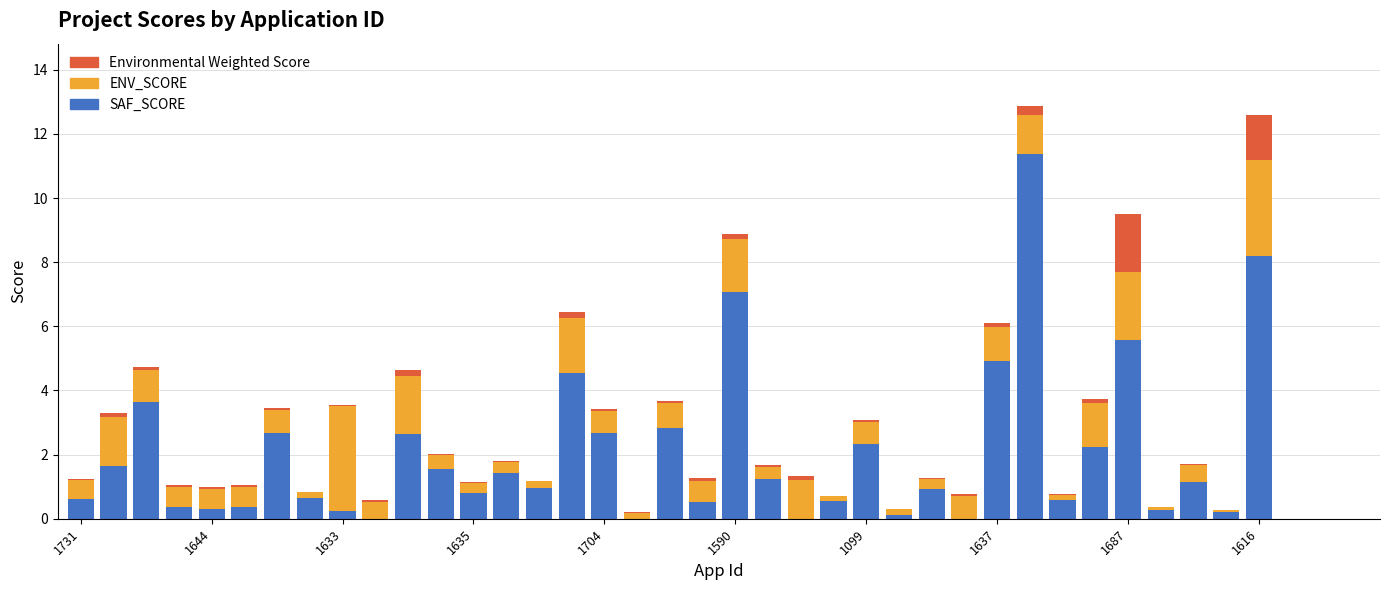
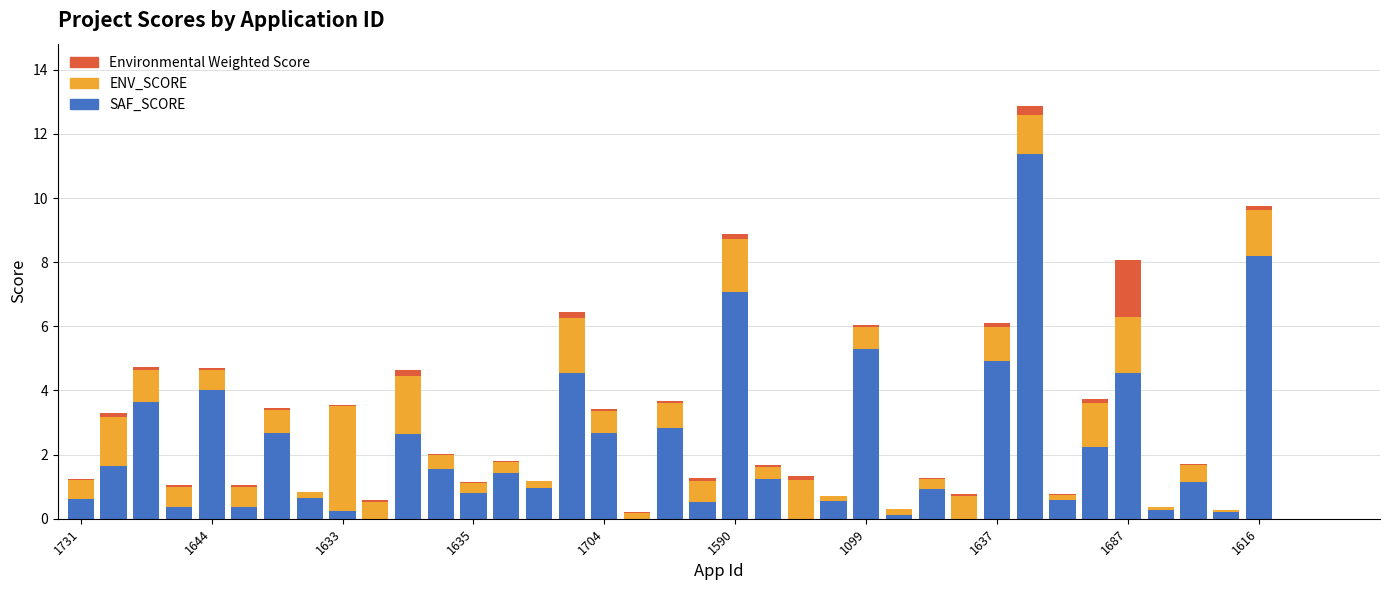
  {
    "SAF_SCORE": {
      "1731": 0.6,
-     "1644": 0.3,
+     "1644": 4.0,
      "1633": 0.2,
      "1635": 0.8,
      "1704": 2.7,
      "1590": 7.1,
-     "1099": 2.3,
+     "1099": 5.3,
      "1637": 4.9,
-     "1687": 5.6,
+     "1687": 4.6,
      "1616": 8.2
    },
    "ENV_SCORE": {
      "1731": 0.6,
      "1644": 0.6,
      "1633": 3.3,
      "1635": 0.3,
      "1704": 0.7,
      "1590": 1.7,
      "1099": 0.7,
      "1637": 1.1,
-     "1687": 2.1,
-     "1616": 3.0
+     "1687": 1.7,
+     "1616": 1.4
    },
    "Environmental Weighted Score": {
      "1590": 0.2,
      "1637": 0.1,
      "1687": 1.8,
-     "1616": 1.4
+     "1616": 0.1
    }
  }
